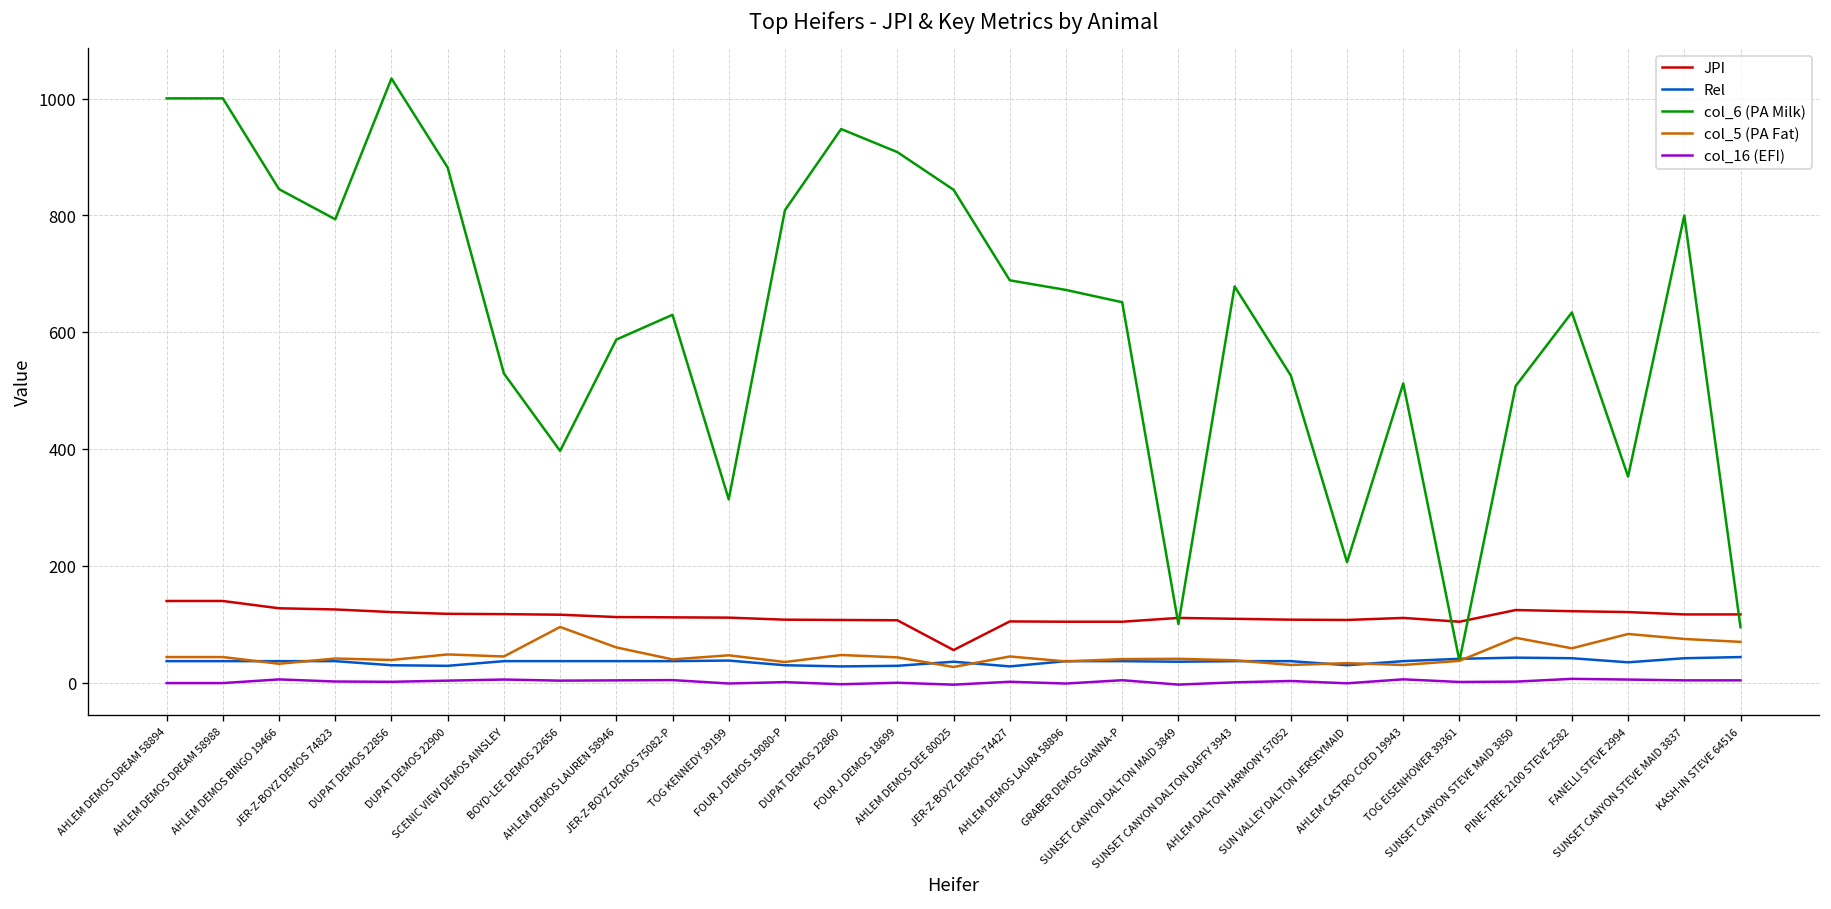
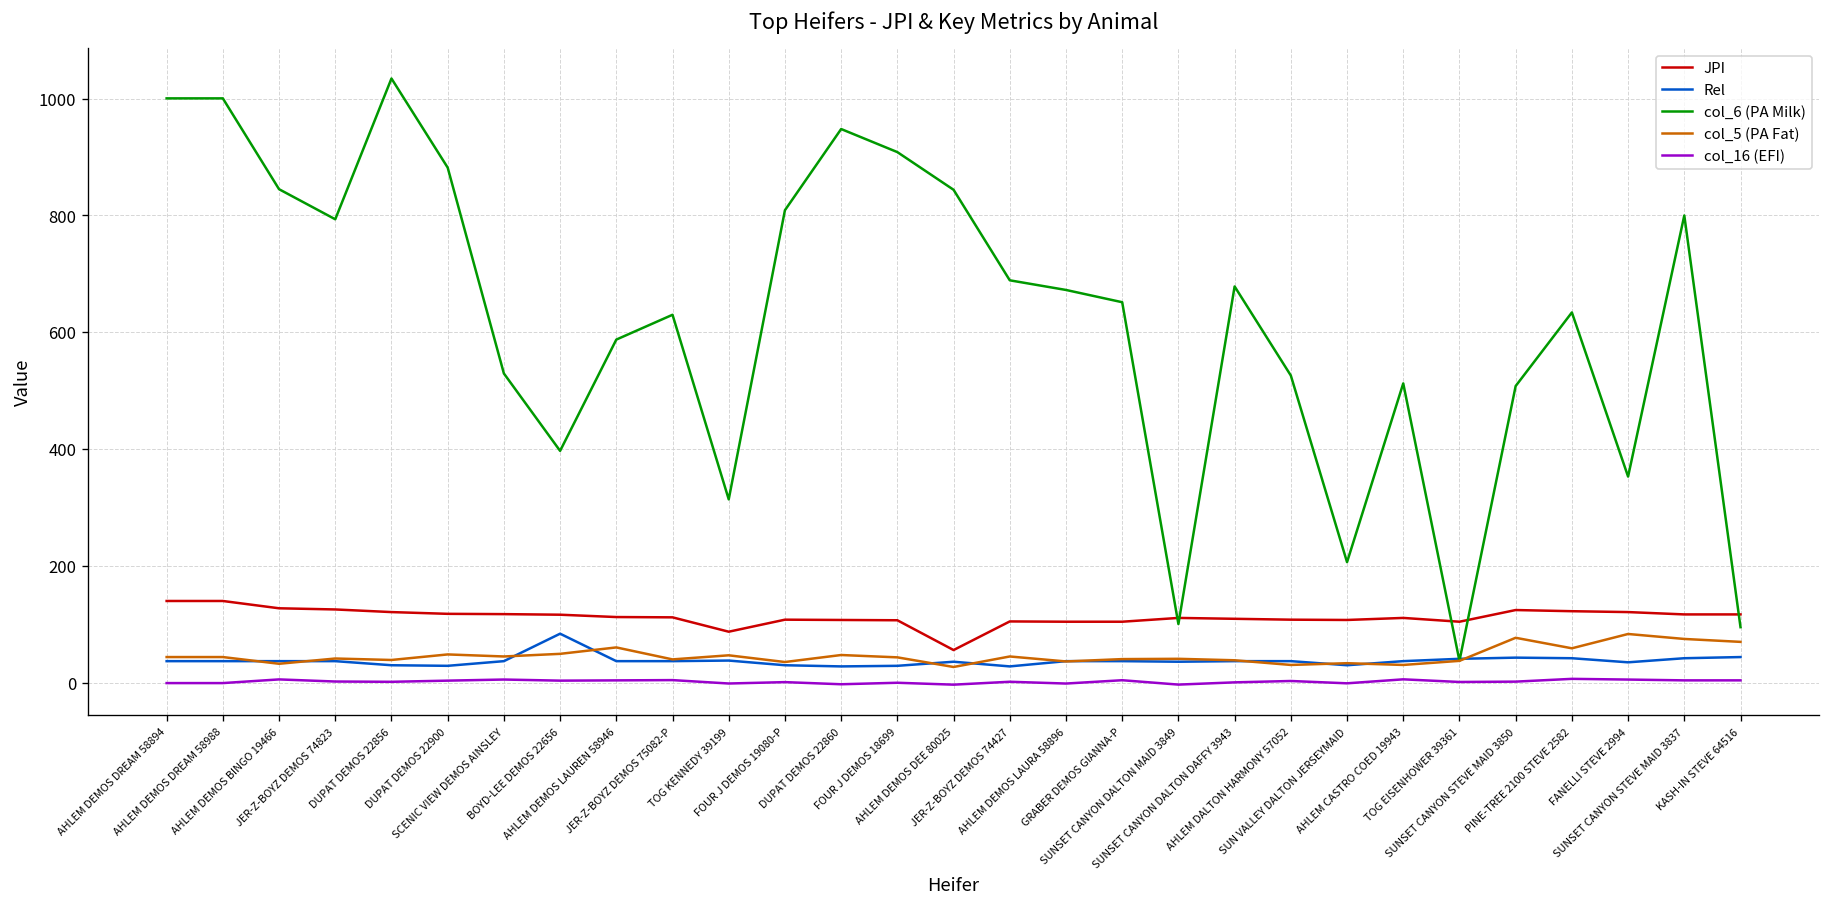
  {
    "JPI": {
      "AHLEM DEMOS DREAM 58894": 140,
      "AHLEM DEMOS DREAM 58988": 140,
      "AHLEM DEMOS BINGO 19466": 130,
      "JER-Z-BOYZ DEMOS 74823": 130,
      "DUPAT DEMOS 22856": 120,
      "DUPAT DEMOS 22900": 120,
      "SCENIC VIEW DEMOS AINSLEY": 120,
      "BOYD-LEE DEMOS 22656": 120,
      "AHLEM DEMOS LAUREN 58946": 110,
      "JER-Z-BOYZ DEMOS 75082-P": 110,
-     "TOG KENNEDY 39199": 110,
+     "TOG KENNEDY 39199": 90,
      "FOUR J DEMOS 19080-P": 110,
      "DUPAT DEMOS 22860": 110,
      "FOUR J DEMOS 18699": 110,
      "AHLEM DEMOS DEE 80025": 60,
      "JER-Z-BOYZ DEMOS 74427": 110,
      "AHLEM DEMOS LAURA 58896": 100,
      "GRABER DEMOS GIANNA-P": 100,
      "SUNSET CANYON DALTON MAID 3849": 110,
      "SUNSET CANYON DALTON DAFFY 3943": 110,
      "AHLEM DALTON HARMONY 57052": 110,
      "SUN VALLEY DALTON JERSEYMAID": 110,
      "AHLEM CASTRO COED 19943": 110,
      "TOG EISENHOWER 39361": 100,
      "SUNSET CANYON STEVE MAID 3850": 120,
      "PINE-TREE 2100 STEVE 2582": 120,
      "FANELLI STEVE 2994": 120,
      "SUNSET CANYON STEVE MAID 3837": 120,
      "KASH-IN STEVE 64516": 120
    },
    "Rel": {
      "AHLEM DEMOS DREAM 58894": 40,
      "AHLEM DEMOS DREAM 58988": 40,
      "DUPAT DEMOS 22856": 30,
      "DUPAT DEMOS 22900": 30,
      "SCENIC VIEW DEMOS AINSLEY": 40,
-     "BOYD-LEE DEMOS 22656": 40,
+     "BOYD-LEE DEMOS 22656": 80,
      "AHLEM DEMOS LAUREN 58946": 40,
      "TOG KENNEDY 39199": 40,
      "FOUR J DEMOS 19080-P": 30,
      "DUPAT DEMOS 22860": 30,
      "FOUR J DEMOS 18699": 30,
      "AHLEM DEMOS DEE 80025": 40,
      "JER-Z-BOYZ DEMOS 74427": 30,
      "AHLEM DALTON HARMONY 57052": 40,
      "AHLEM CASTRO COED 19943": 40,
      "SUNSET CANYON STEVE MAID 3850": 40,
      "PINE-TREE 2100 STEVE 2582": 40,
      "FANELLI STEVE 2994": 40,
      "SUNSET CANYON STEVE MAID 3837": 40,
      "KASH-IN STEVE 64516": 40
    },
    "col_6 (PA Milk)": {
      "AHLEM DEMOS DREAM 58894": 1000,
      "AHLEM DEMOS DREAM 58988": 1000,
      "AHLEM DEMOS BINGO 19466": 850,
      "JER-Z-BOYZ DEMOS 74823": 790,
      "DUPAT DEMOS 22856": 1030,
      "DUPAT DEMOS 22900": 880,
      "SCENIC VIEW DEMOS AINSLEY": 530,
      "BOYD-LEE DEMOS 22656": 400,
      "AHLEM DEMOS LAUREN 58946": 590,
      "JER-Z-BOYZ DEMOS 75082-P": 630,
      "TOG KENNEDY 39199": 310,
      "FOUR J DEMOS 19080-P": 810,
      "DUPAT DEMOS 22860": 950,
      "FOUR J DEMOS 18699": 910,
      "AHLEM DEMOS DEE 80025": 840,
      "JER-Z-BOYZ DEMOS 74427": 690,
      "AHLEM DEMOS LAURA 58896": 670,
      "GRABER DEMOS GIANNA-P": 650,
      "SUNSET CANYON DALTON MAID 3849": 100,
      "SUNSET CANYON DALTON DAFFY 3943": 680,
      "AHLEM DALTON HARMONY 57052": 530,
      "SUN VALLEY DALTON JERSEYMAID": 210,
      "AHLEM CASTRO COED 19943": 510,
      "SUNSET CANYON STEVE MAID 3850": 510,
      "PINE-TREE 2100 STEVE 2582": 630,
      "FANELLI STEVE 2994": 350,
      "SUNSET CANYON STEVE MAID 3837": 800,
      "KASH-IN STEVE 64516": 100
    },
    "col_5 (PA Fat)": {
      "AHLEM DEMOS DREAM 58894": 40,
      "AHLEM DEMOS DREAM 58988": 40,
      "DUPAT DEMOS 22856": 40,
      "DUPAT DEMOS 22900": 50,
      "SCENIC VIEW DEMOS AINSLEY": 50,
-     "BOYD-LEE DEMOS 22656": 100,
+     "BOYD-LEE DEMOS 22656": 50,
      "AHLEM DEMOS LAUREN 58946": 60,
      "TOG KENNEDY 39199": 50,
      "FOUR J DEMOS 19080-P": 40,
      "DUPAT DEMOS 22860": 50,
      "FOUR J DEMOS 18699": 40,
      "AHLEM DEMOS DEE 80025": 30,
      "JER-Z-BOYZ DEMOS 74427": 50,
      "AHLEM DALTON HARMONY 57052": 30,
      "AHLEM CASTRO COED 19943": 30,
      "SUNSET CANYON STEVE MAID 3850": 80,
      "PINE-TREE 2100 STEVE 2582": 60,
      "FANELLI STEVE 2994": 80,
      "SUNSET CANYON STEVE MAID 3837": 80,
      "KASH-IN STEVE 64516": 70
    },
    "col_16 (EFI)": {
      "AHLEM DEMOS DREAM 58894": 0,
      "AHLEM DEMOS DREAM 58988": 0,
      "AHLEM DEMOS BINGO 19466": 10,
      "JER-Z-BOYZ DEMOS 74823": 0,
      "DUPAT DEMOS 22856": 0,
      "DUPAT DEMOS 22900": 0,
      "SCENIC VIEW DEMOS AINSLEY": 10,
      "BOYD-LEE DEMOS 22656": 0,
      "AHLEM DEMOS LAUREN 58946": 0,
      "JER-Z-BOYZ DEMOS 75082-P": 0,
      "TOG KENNEDY 39199": 0,
      "FOUR J DEMOS 19080-P": 0,
      "DUPAT DEMOS 22860": 0,
      "FOUR J DEMOS 18699": 0,
      "AHLEM DEMOS DEE 80025": 0,
      "JER-Z-BOYZ DEMOS 74427": 0,
      "AHLEM DEMOS LAURA 58896": 0,
      "GRABER DEMOS GIANNA-P": 0,
      "SUNSET CANYON DALTON MAID 3849": 0,
      "SUNSET CANYON DALTON DAFFY 3943": 0,
      "AHLEM DALTON HARMONY 57052": 0,
      "SUN VALLEY DALTON JERSEYMAID": 0,
      "AHLEM CASTRO COED 19943": 10,
      "TOG EISENHOWER 39361": 0,
      "SUNSET CANYON STEVE MAID 3850": 0,
      "PINE-TREE 2100 STEVE 2582": 10,
      "FANELLI STEVE 2994": 10,
      "SUNSET CANYON STEVE MAID 3837": 0,
      "KASH-IN STEVE 64516": 0
    }
  }
